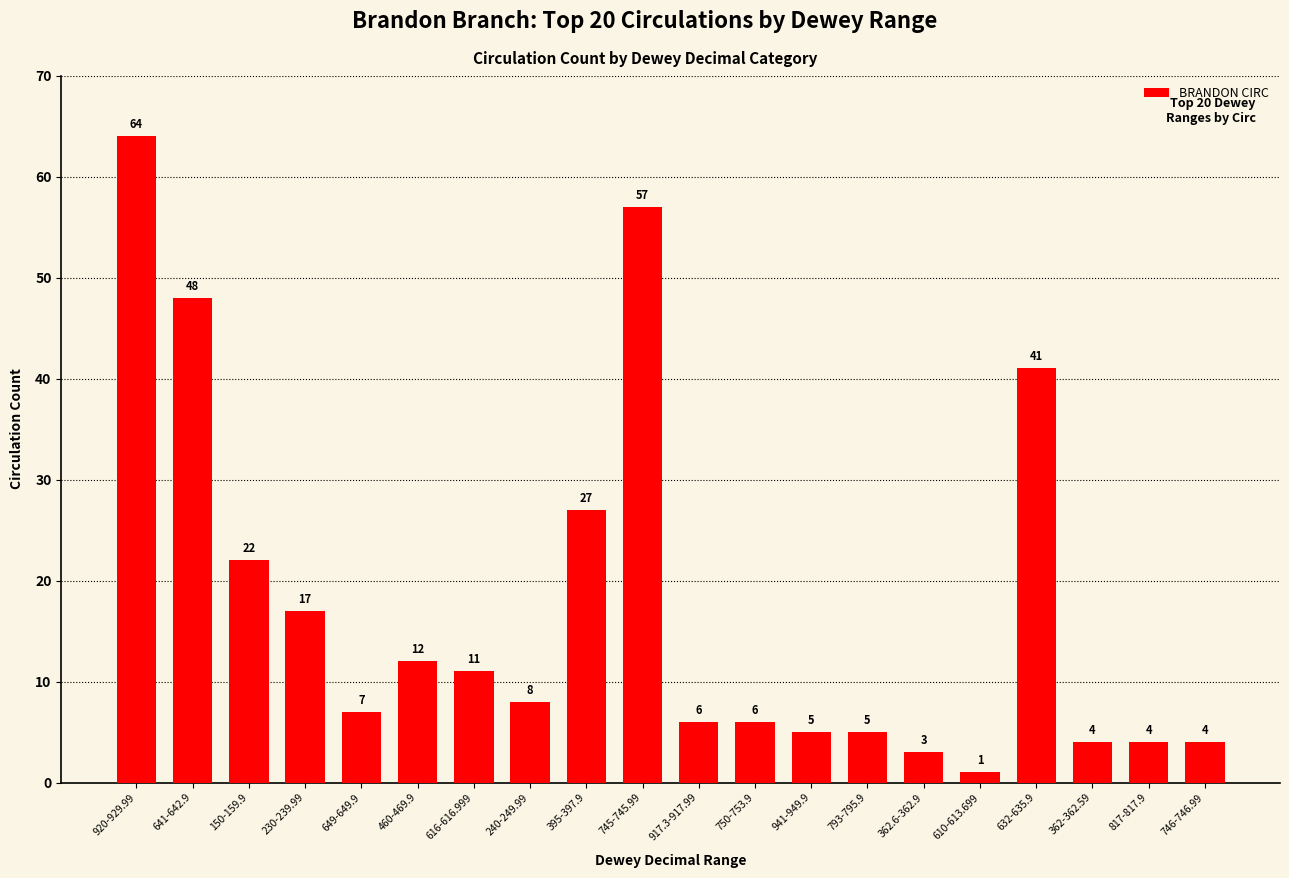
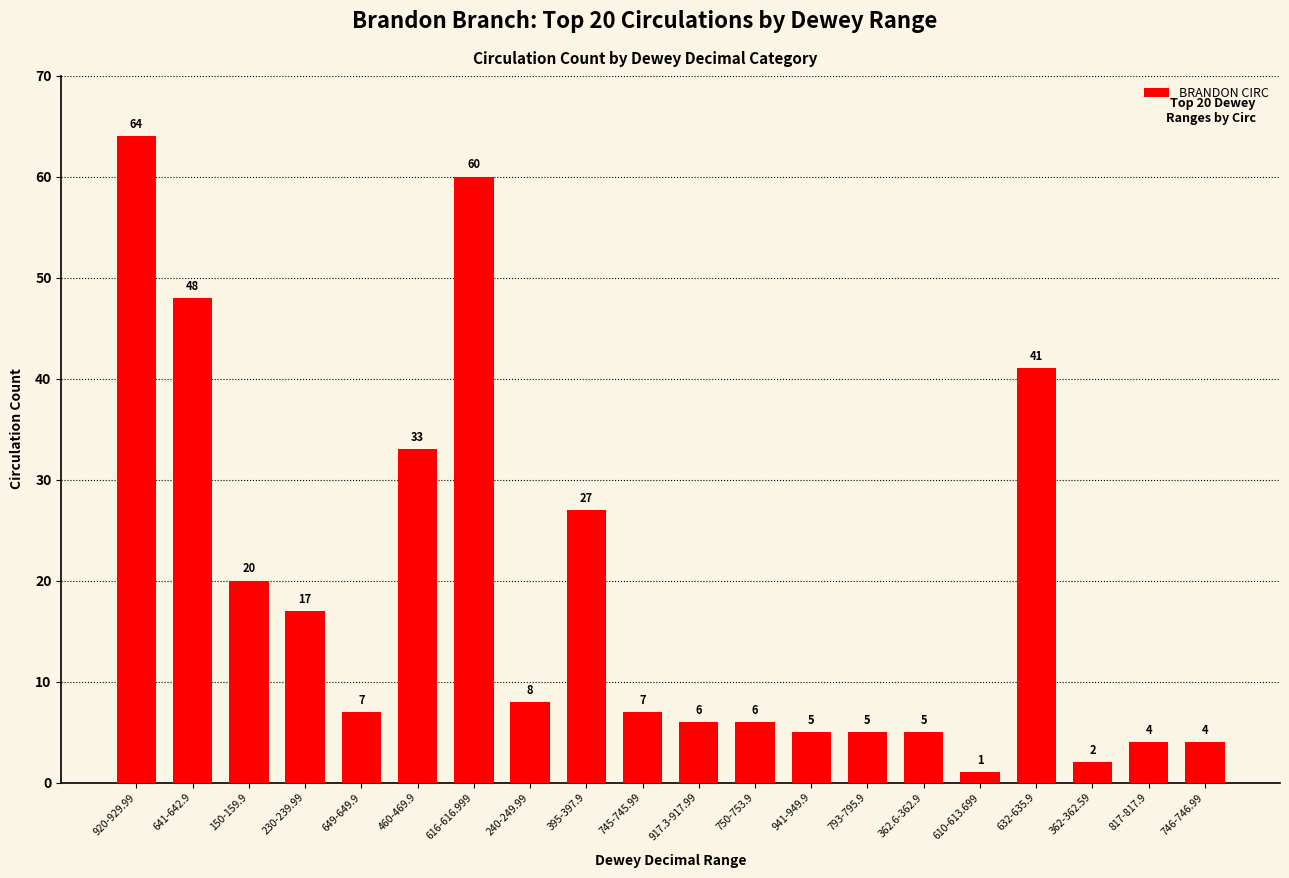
  {
    "920-929.99": 64,
    "641-642.9": 48,
-   "150-159.9": 22,
+   "150-159.9": 20,
    "230-239.99": 17,
    "649-649.9": 7,
-   "460-469.9": 12,
-   "616-616.999": 11,
+   "460-469.9": 33,
+   "616-616.999": 60,
    "240-249.99": 8,
    "395-397.9": 27,
-   "745-745.99": 57,
+   "745-745.99": 7,
    "917.3-917.99": 6,
    "750-753.9": 6,
    "941-949.9": 5,
    "793-795.9": 5,
-   "362.6-362.9": 3,
+   "362.6-362.9": 5,
    "610-613.699": 1,
    "632-635.9": 41,
-   "362-362.59": 4,
+   "362-362.59": 2,
    "817-817.9": 4,
    "746-746.99": 4
  }
